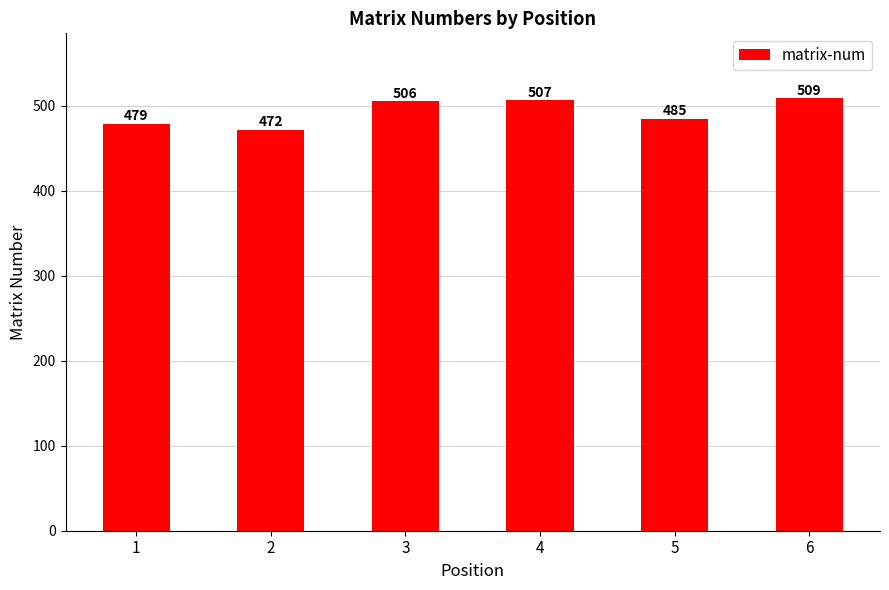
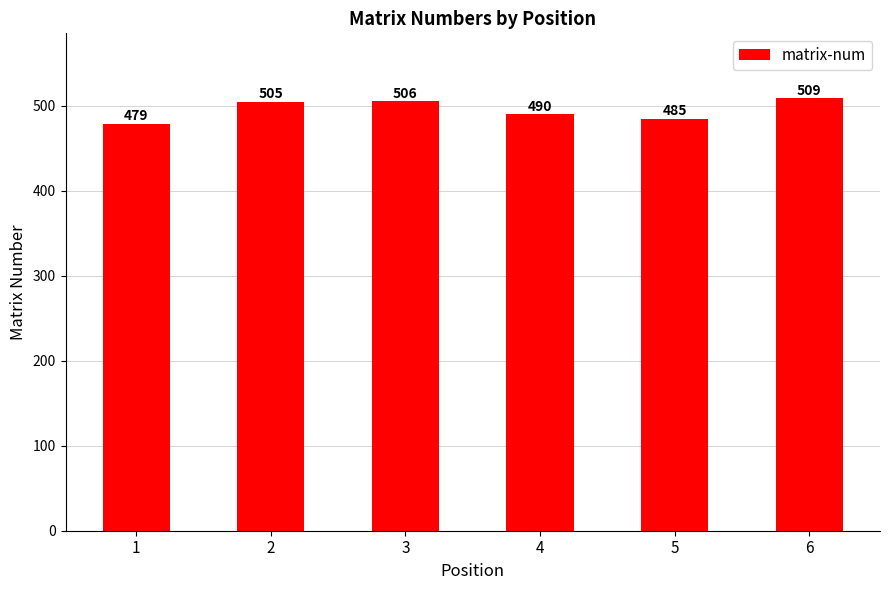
  {
    "1": 479,
-   "2": 472,
+   "2": 505,
    "3": 506,
-   "4": 507,
+   "4": 490,
    "5": 485,
    "6": 509
  }
